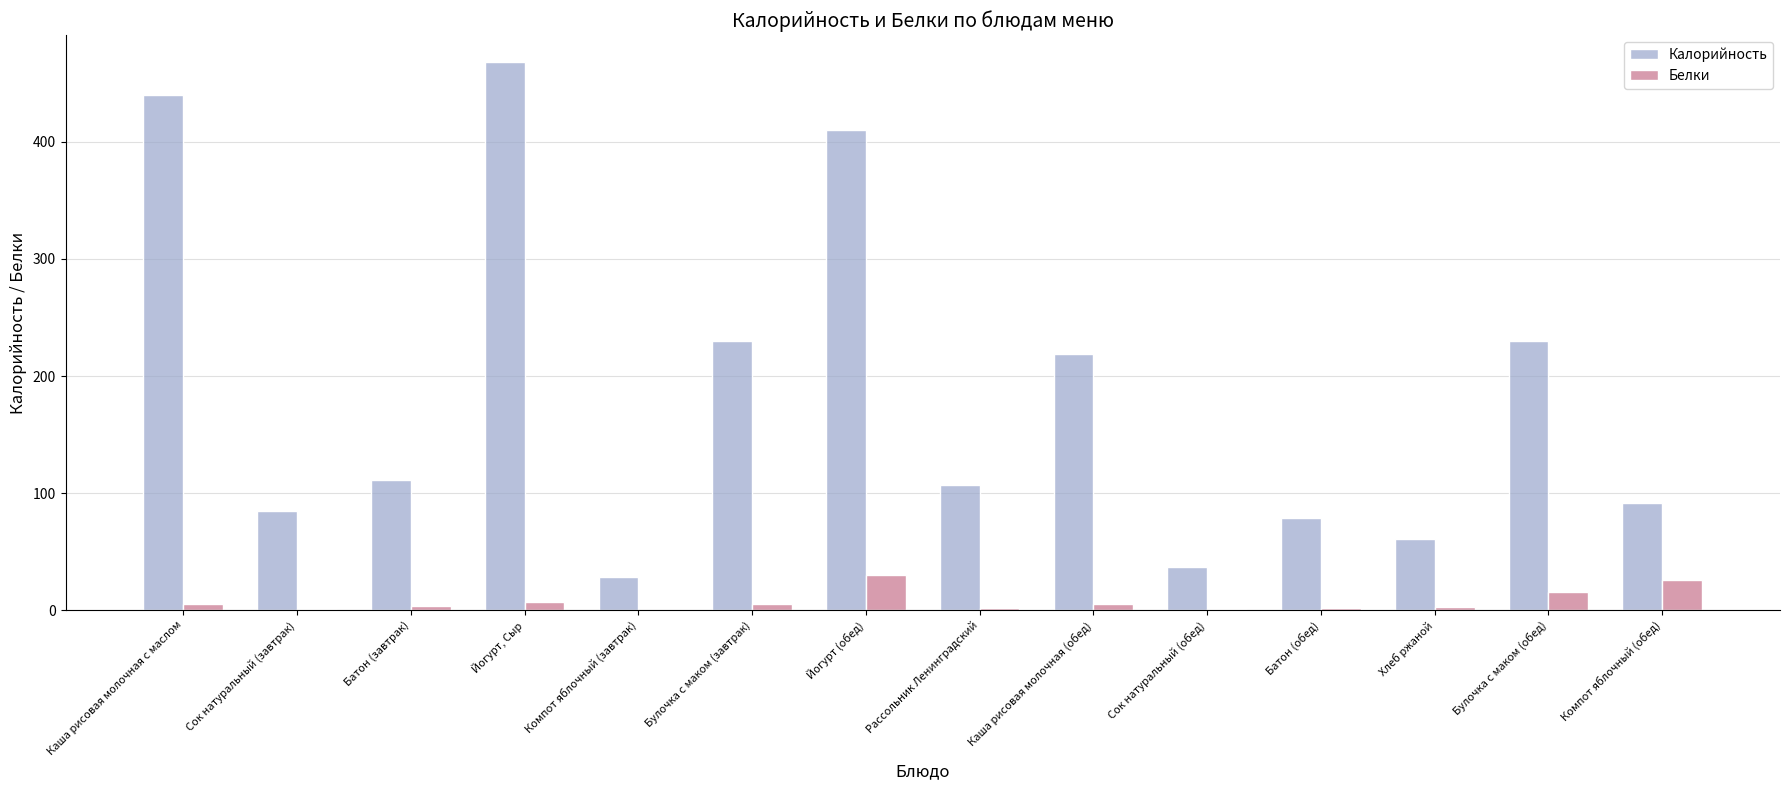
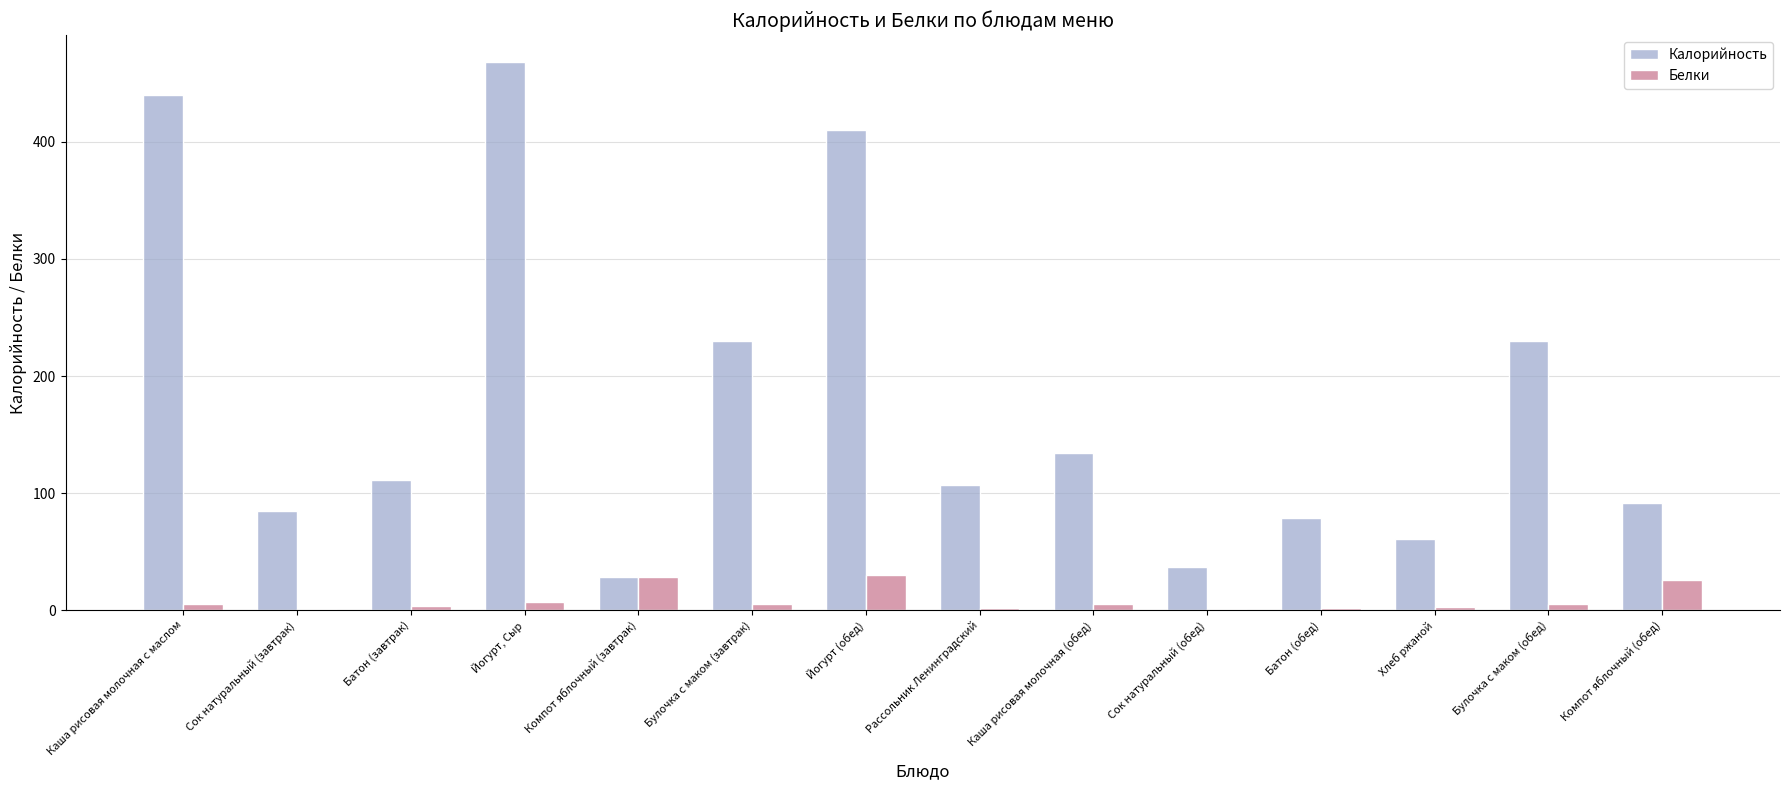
  {
    "Калорийность": {
      "Каша рисовая молочная с маслом": 440,
      "Сок натуральный (завтрак)": 84,
      "Батон (завтрак)": 111,
      "Йогурт, Сыр": 468,
      "Компот яблочный (завтрак)": 29,
      "Булочка с маком (завтрак)": 230,
      "Йогурт (обед)": 410,
      "Рассольник Ленинградский": 107,
-     "Каша рисовая молочная (обед)": 219,
+     "Каша рисовая молочная (обед)": 134,
      "Сок натуральный (обед)": 37,
      "Батон (обед)": 79,
      "Хлеб ржаной": 61,
      "Булочка с маком (обед)": 230,
      "Компот яблочный (обед)": 92
    },
    "Белки": {
      "Каша рисовая молочная с маслом": 5,
      "Батон (завтрак)": 3,
      "Йогурт, Сыр": 7,
-     "Компот яблочный (завтрак)": 0,
+     "Компот яблочный (завтрак)": 29,
      "Булочка с маком (завтрак)": 5,
      "Йогурт (обед)": 30,
      "Рассольник Ленинградский": 2,
      "Каша рисовая молочная (обед)": 5,
      "Батон (обед)": 2,
      "Хлеб ржаной": 2,
-     "Булочка с маком (обед)": 16,
+     "Булочка с маком (обед)": 5,
      "Компот яблочный (обед)": 26
    }
  }
